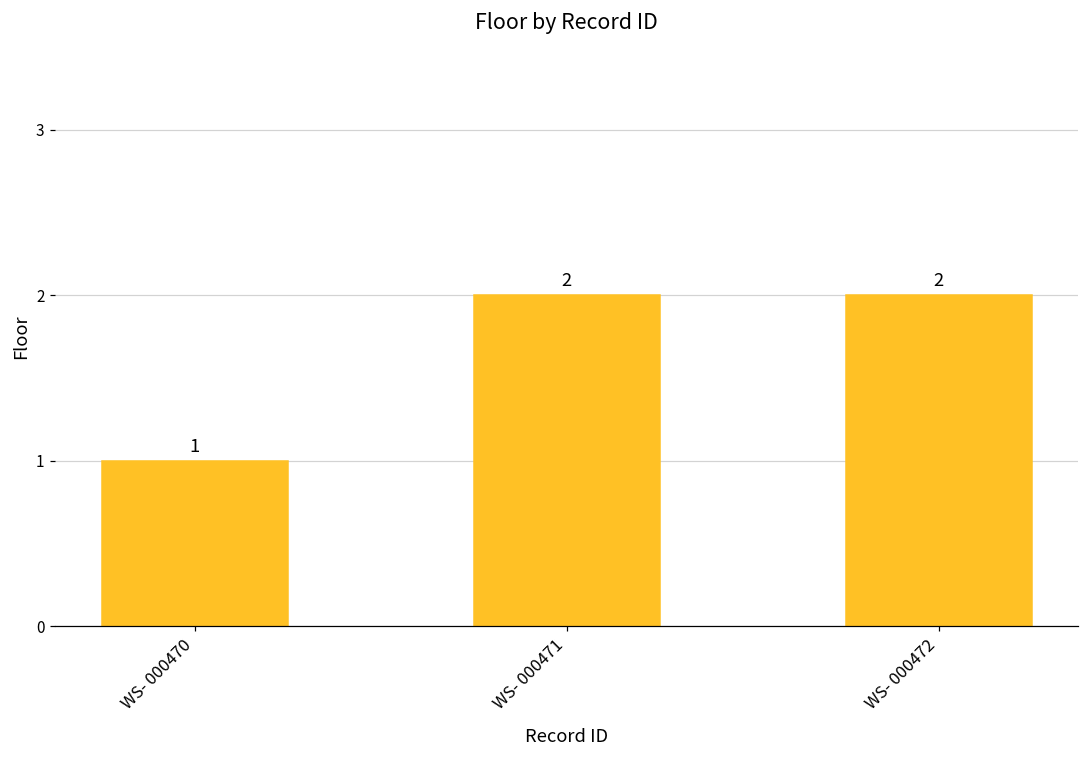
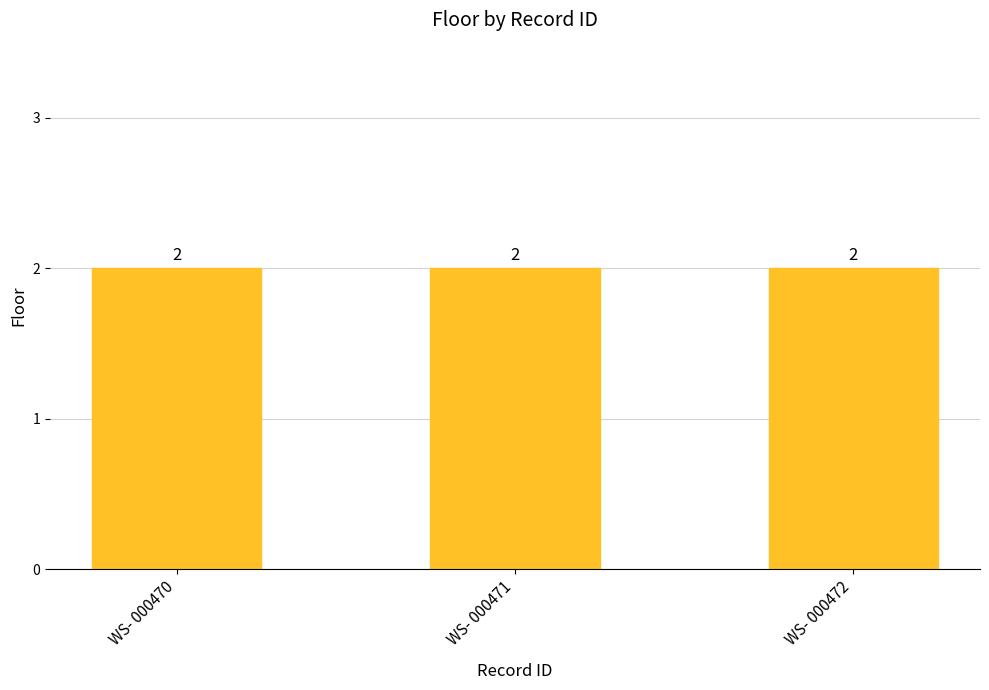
  {
-   "WS- 000470": 1,
+   "WS- 000470": 2,
    "WS- 000471": 2,
    "WS- 000472": 2
  }
